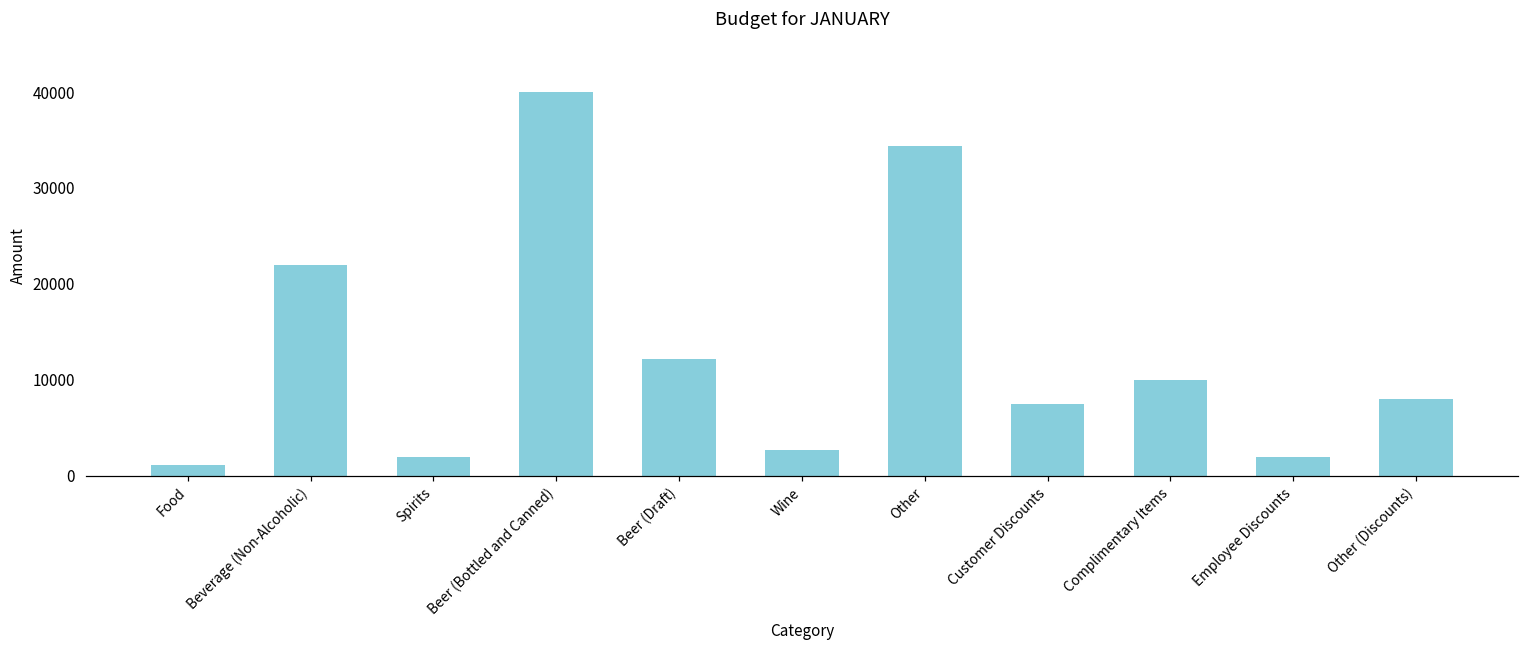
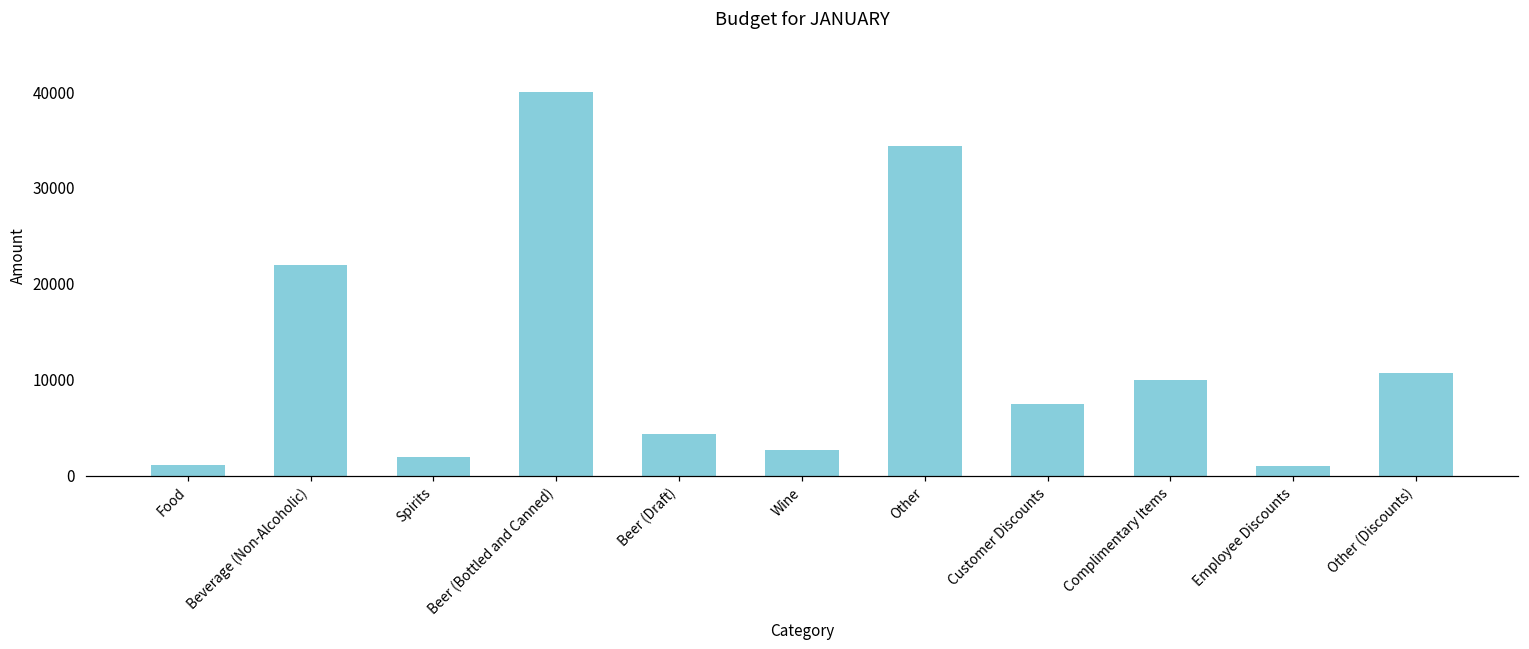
  {
    "Food": 1000,
    "Beverage (Non-Alcoholic)": 22000,
    "Spirits": 2000,
    "Beer (Bottled and Canned)": 40000,
-   "Beer (Draft)": 12000,
+   "Beer (Draft)": 4000,
    "Wine": 3000,
    "Other": 34000,
    "Customer Discounts": 8000,
    "Complimentary Items": 10000,
-   "Employee Discounts": 2000,
-   "Other (Discounts)": 8000
+   "Employee Discounts": 1000,
+   "Other (Discounts)": 11000
  }
